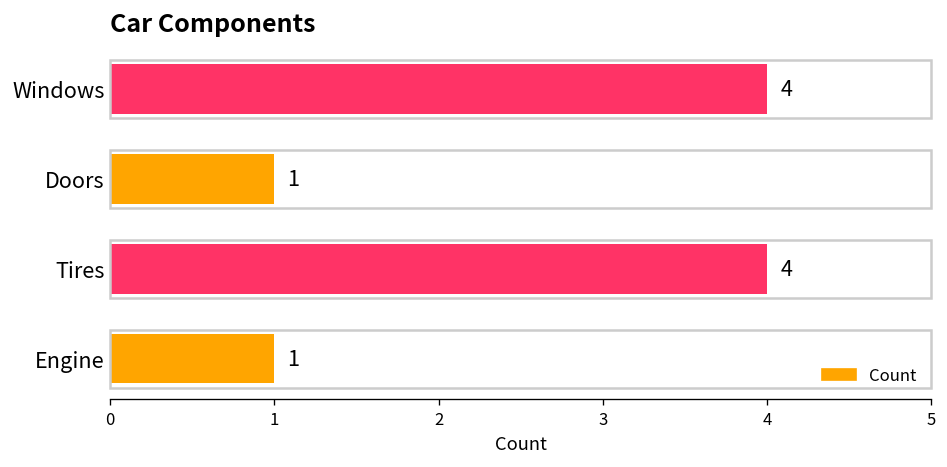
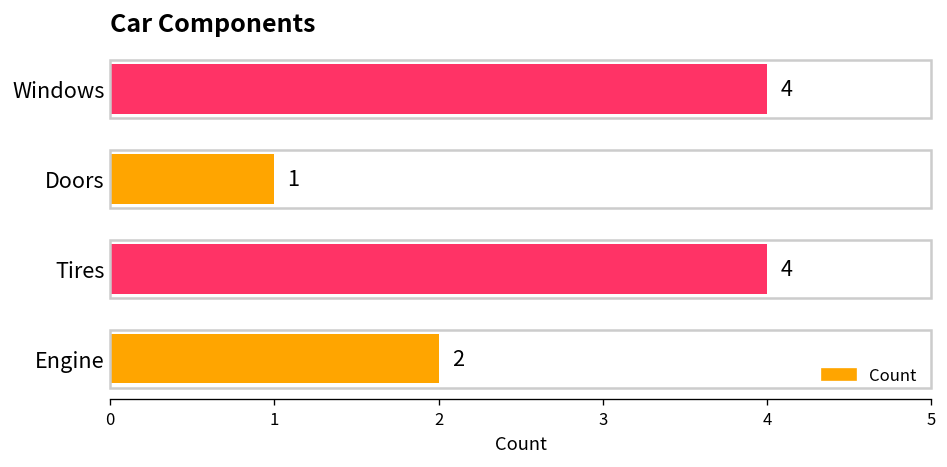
  {
    "Windows": 4,
    "Doors": 1,
    "Tires": 4,
-   "Engine": 1
+   "Engine": 2
  }
